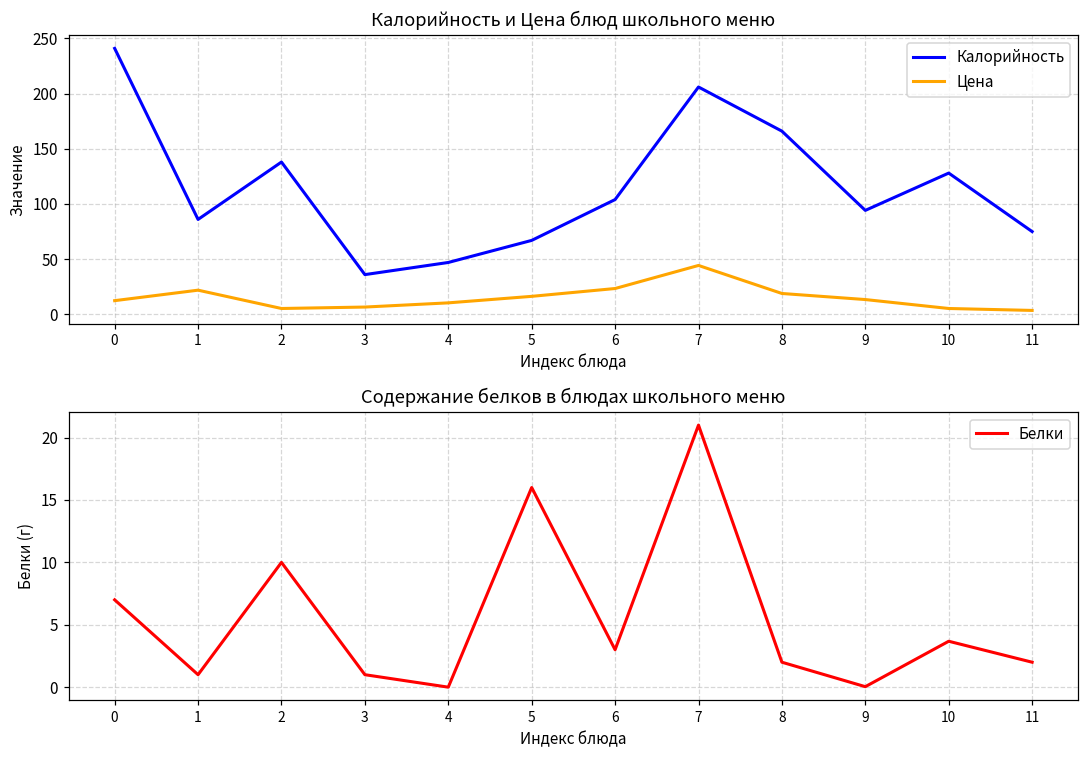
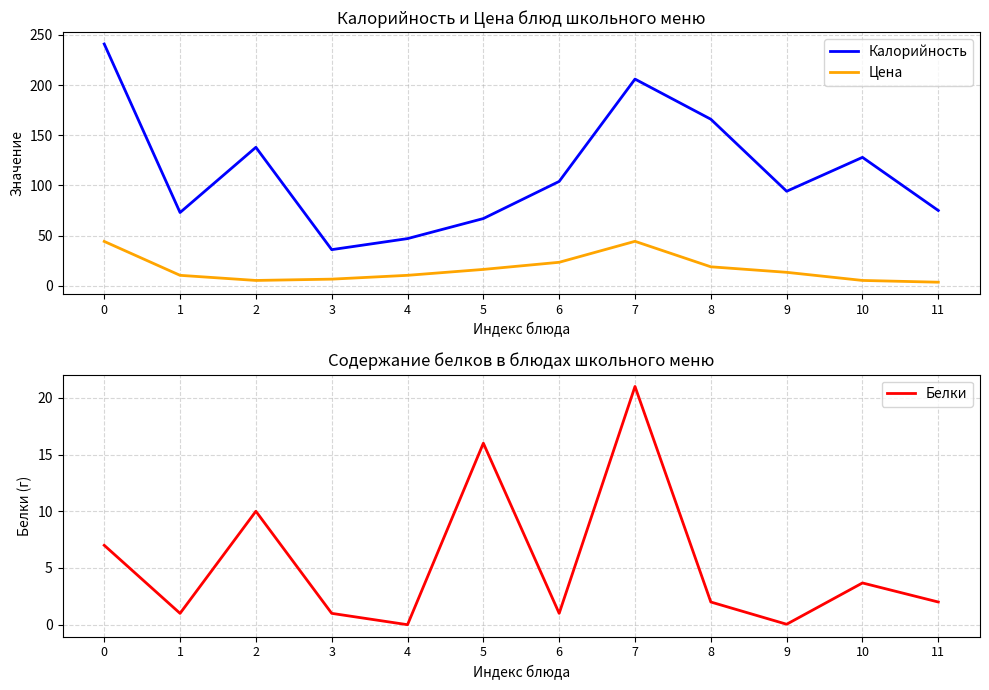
  {
    "Калорийность и Цена блюд школьного меню": {
      "Калорийность": {
        "0": 241,
-       "1": 86,
+       "1": 73,
        "2": 138,
        "3": 36,
        "4": 47,
        "5": 67,
        "6": 104,
        "7": 206,
        "8": 166,
        "9": 94,
        "10": 128,
        "11": 75
      },
      "Цена": {
-       "0": 12,
-       "1": 22,
+       "0": 44,
+       "1": 10,
        "2": 5,
        "3": 7,
        "4": 10,
        "5": 16,
        "6": 23,
        "7": 44,
        "8": 19,
        "9": 13,
        "10": 5,
        "11": 4
      }
    },
    "Содержание белков в блюдах школьного меню": {
      "0": 7,
      "1": 1,
      "2": 10,
      "3": 1,
      "4": 0,
      "5": 16,
-     "6": 3,
+     "6": 1,
      "7": 21,
      "8": 2,
      "9": 0,
      "10": 3.7,
      "11": 2
    }
  }
